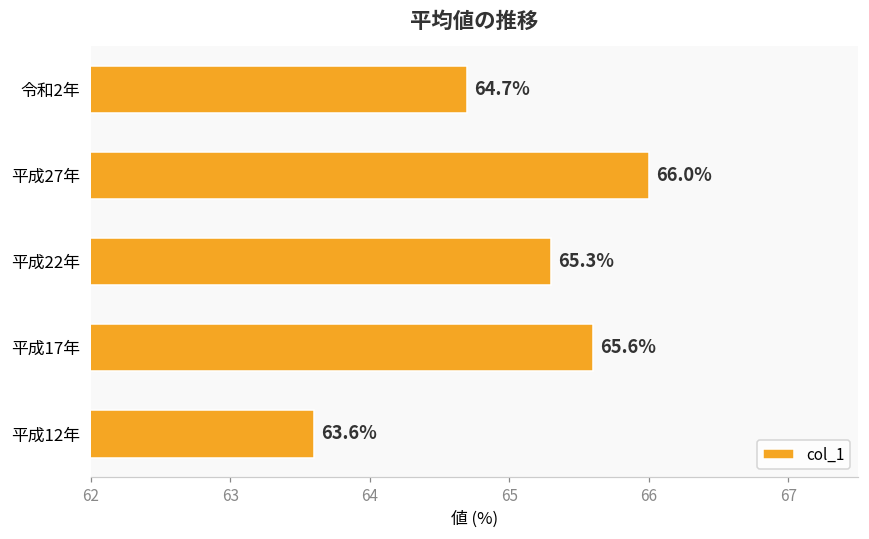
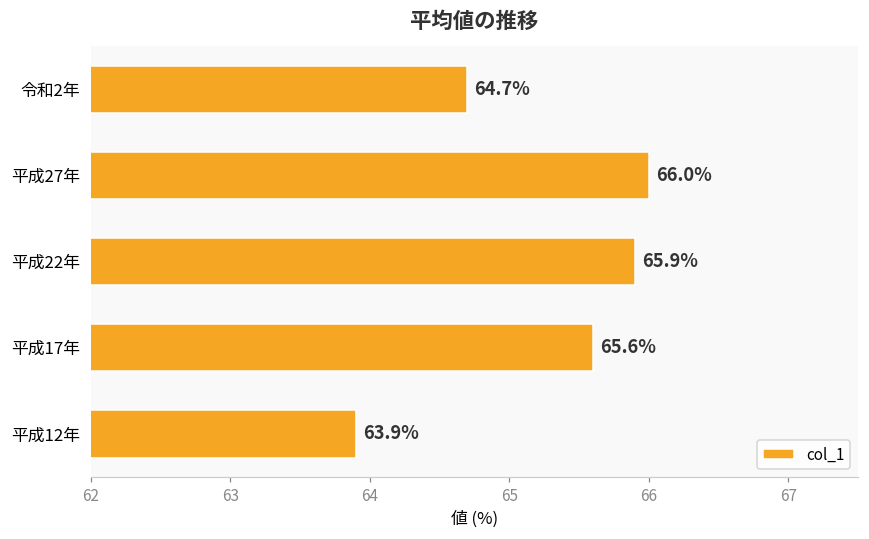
  {
    "令和2年": "64.7%",
    "平成27年": "66.0%",
-   "平成22年": "65.3%",
+   "平成22年": "65.9%",
    "平成17年": "65.6%",
-   "平成12年": "63.6%"
+   "平成12年": "63.9%"
  }
